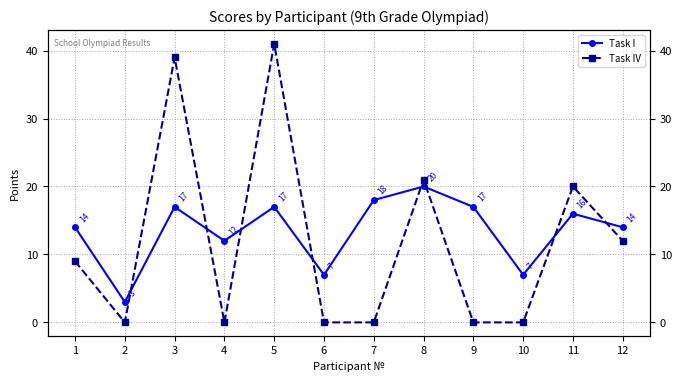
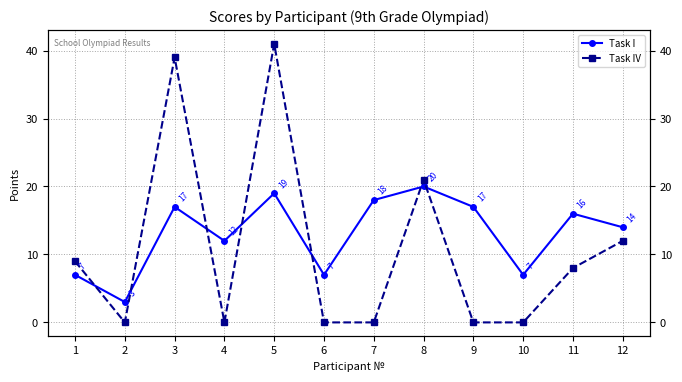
  {
    "Task I": {
-     "1": 14,
+     "1": 7,
      "2": 3,
      "3": 17,
      "4": 12,
-     "5": 17,
+     "5": 19,
      "6": 7,
      "7": 18,
      "8": 20,
      "9": 17,
      "10": 7,
      "11": 16,
      "12": 14
    },
    "Task IV": {
      "1": 9,
      "2": 0,
      "3": 39,
      "4": 0,
      "5": 41,
      "6": 0,
      "7": 0,
      "9": 0,
      "10": 0,
-     "11": 20,
+     "11": 8,
      "12": 12
    }
  }
